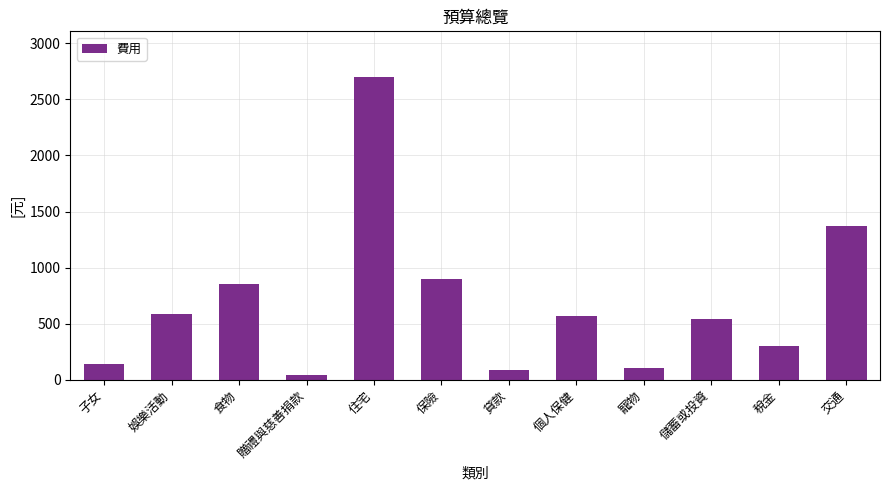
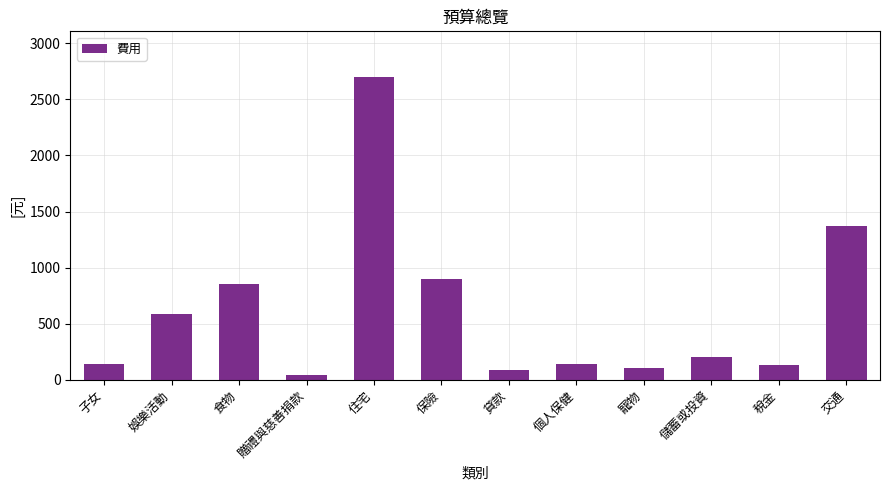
  {
    "子女": 140,
    "娛樂活動": 590,
    "食物": 850,
    "贈禮與慈善捐款": 40,
    "住宅": 2700,
    "保險": 900,
    "貸款": 90,
-   "個人保健": 570,
+   "個人保健": 140,
    "寵物": 100,
-   "儲蓄或投資": 540,
-   "稅金": 300,
+   "儲蓄或投資": 200,
+   "稅金": 130,
    "交通": 1380
  }
